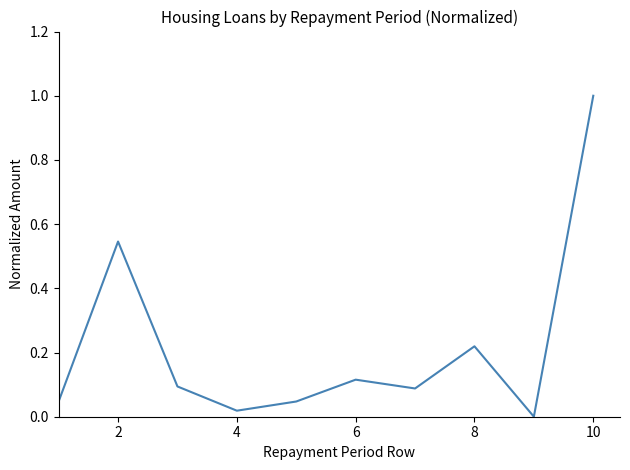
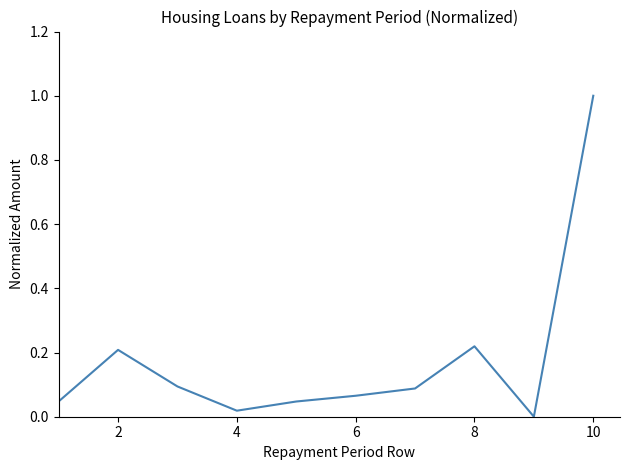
  {
-   "2": 0.55,
+   "2": 0.21,
    "4": 0.02,
-   "6": 0.12,
+   "6": 0.07,
    "8": 0.22,
    "10": 1.00
  }
